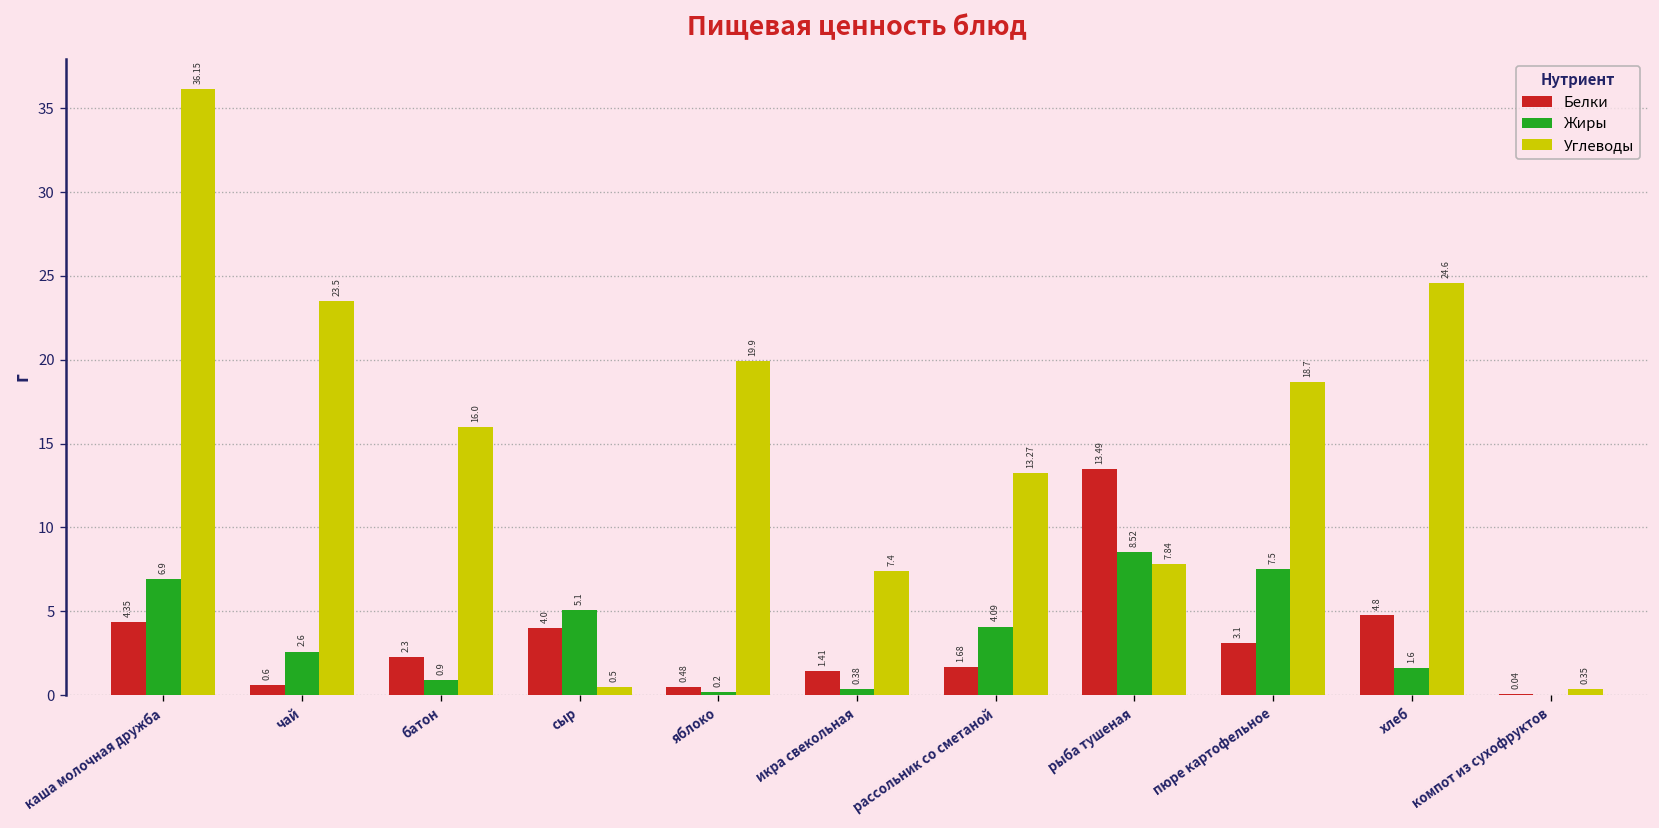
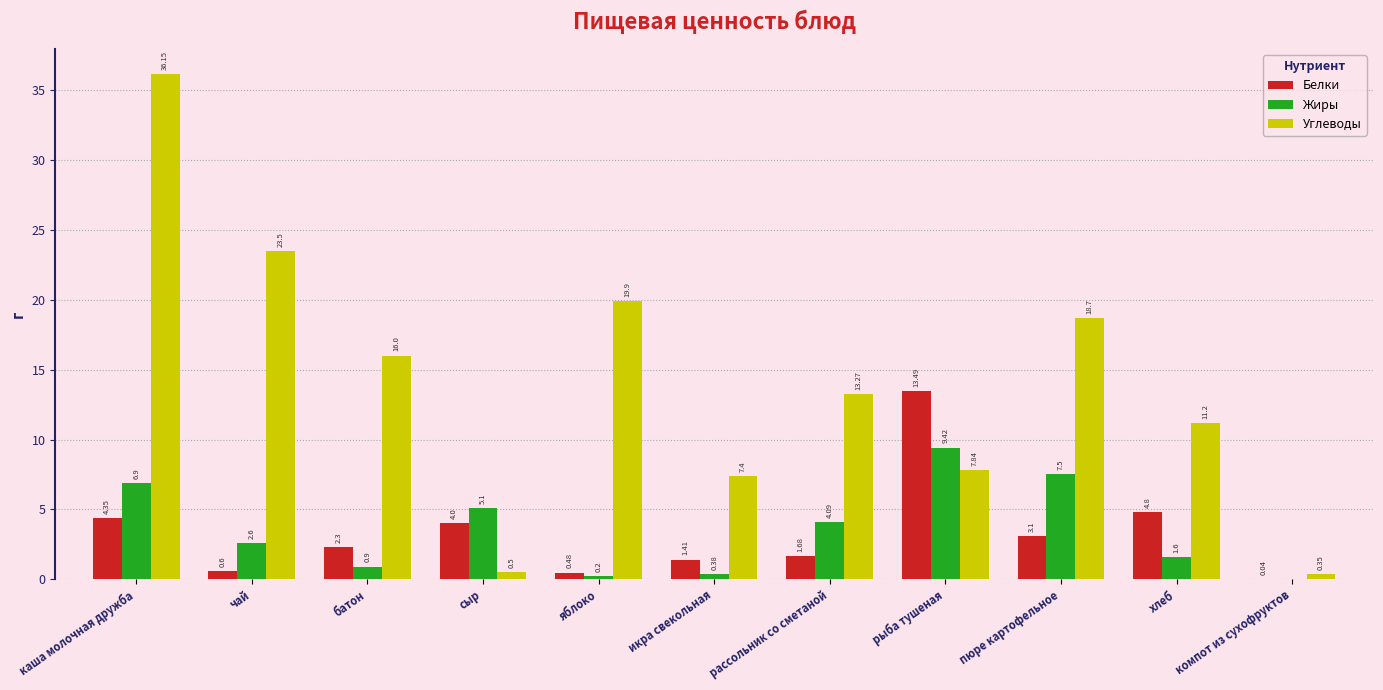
  {
    "Белки": {
      "каша молочная дружба": 4.35,
      "чай": 0.6,
      "батон": 2.3,
      "сыр": 4.0,
      "яблоко": 0.48,
      "икра свекольная": 1.41,
      "рассольник со сметаной": 1.68,
      "рыба тушеная": 13.49,
      "пюре картофельное": 3.1,
      "хлеб": 4.8,
      "компот из сухофруктов": 0.04
    },
    "Жиры": {
      "каша молочная дружба": 6.9,
      "чай": 2.6,
      "батон": 0.9,
      "сыр": 5.1,
      "яблоко": 0.2,
      "икра свекольная": 0.38,
      "рассольник со сметаной": 4.09,
-     "рыба тушеная": 8.52,
+     "рыба тушеная": 9.42,
      "пюре картофельное": 7.5,
      "хлеб": 1.6
    },
    "Углеводы": {
      "каша молочная дружба": 36.15,
      "чай": 23.5,
      "батон": 16.0,
      "сыр": 0.5,
      "яблоко": 19.9,
      "икра свекольная": 7.4,
      "рассольник со сметаной": 13.27,
      "рыба тушеная": 7.84,
      "пюре картофельное": 18.7,
-     "хлеб": 24.6,
+     "хлеб": 11.2,
      "компот из сухофруктов": 0.35
    }
  }
